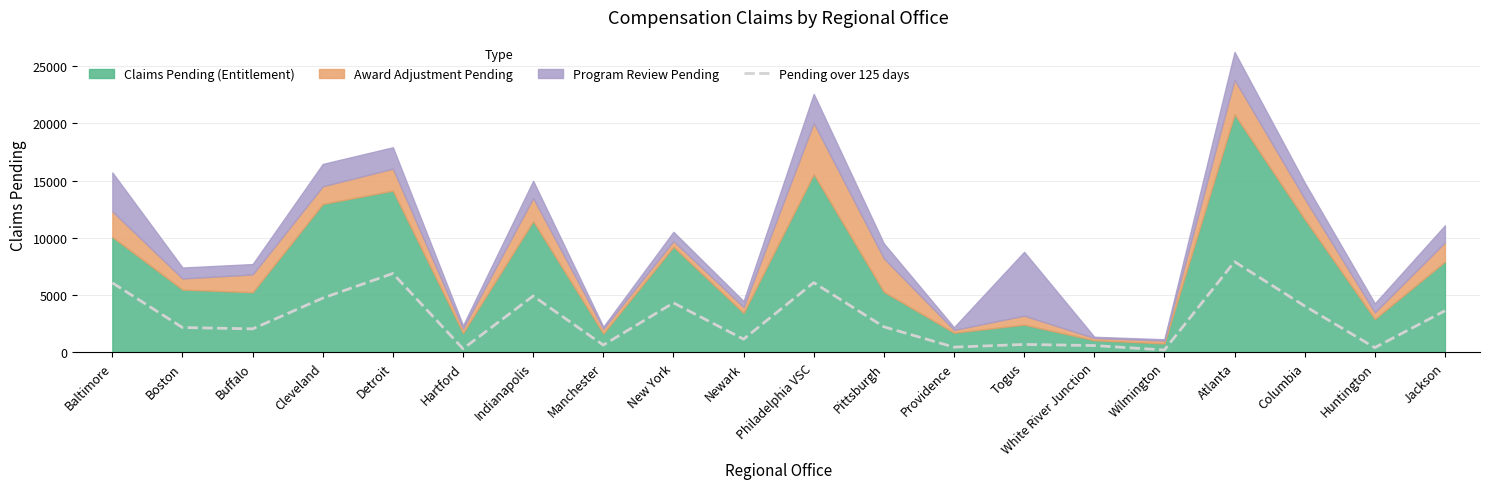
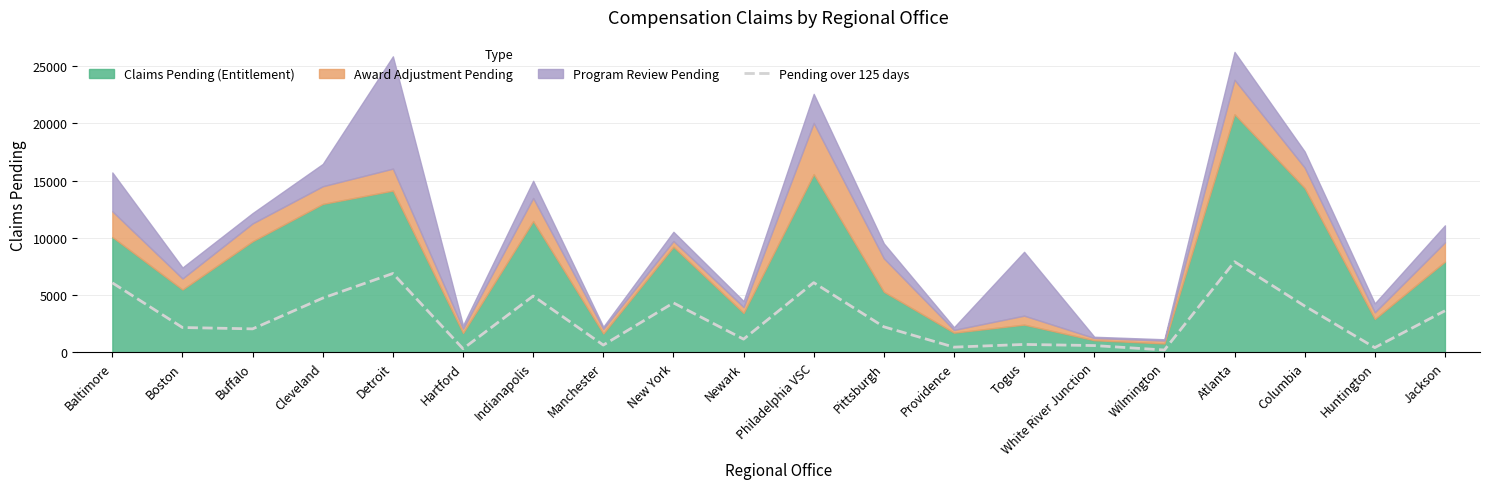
  {
    "Pending over 125 days": {
      "Baltimore": 6100,
      "Boston": 2200,
      "Buffalo": 2100,
      "Cleveland": 4700,
      "Detroit": 6900,
      "Hartford": 300,
      "Indianapolis": 4900,
      "Manchester": 600,
      "New York": 4300,
      "Newark": 1200,
      "Philadelphia VSC": 6100,
      "Pittsburgh": 2200,
      "Providence": 500,
      "Togus": 700,
      "White River Junction": 600,
      "Wilmington": 200,
      "Atlanta": 7900,
      "Columbia": 4100,
      "Huntington": 400,
      "Jackson": 3600
    },
    "Claims Pending (Entitlement)": {
      "Baltimore": 10100,
      "Boston": 5500,
-     "Buffalo": 5300,
+     "Buffalo": 9700,
      "Cleveland": 13000,
      "Detroit": 14100,
      "Hartford": 1700,
      "Indianapolis": 11500,
      "Manchester": 1600,
      "New York": 9200,
      "Newark": 3400,
      "Philadelphia VSC": 15600,
      "Pittsburgh": 5300,
      "Providence": 1700,
      "Togus": 2400,
      "Wilmington": 800,
      "Atlanta": 20800,
-     "Columbia": 11600,
+     "Columbia": 14400,
      "Huntington": 2900,
      "Jackson": 7900
    },
    "Award Adjustment Pending": {
      "Baltimore": 2200,
      "Boston": 1000,
      "Buffalo": 1600,
      "Cleveland": 1500,
      "Detroit": 1900,
      "Hartford": 400,
      "Indianapolis": 2000,
      "New York": 500,
      "Newark": 500,
      "Philadelphia VSC": 4500,
      "Pittsburgh": 2900,
      "Providence": 200,
      "Togus": 800,
      "Atlanta": 3000,
      "Columbia": 1800,
      "Huntington": 600,
      "Jackson": 1700
    },
    "Program Review Pending": {
      "Baltimore": 3400,
      "Boston": 1000,
      "Buffalo": 900,
      "Cleveland": 1900,
-     "Detroit": 1900,
+     "Detroit": 9800,
      "Hartford": 300,
      "Indianapolis": 1500,
      "New York": 800,
      "Newark": 500,
      "Philadelphia VSC": 2500,
      "Pittsburgh": 1300,
      "Providence": 200,
      "Togus": 5600,
      "Atlanta": 2400,
      "Columbia": 1400,
      "Huntington": 800,
      "Jackson": 1500
    }
  }
